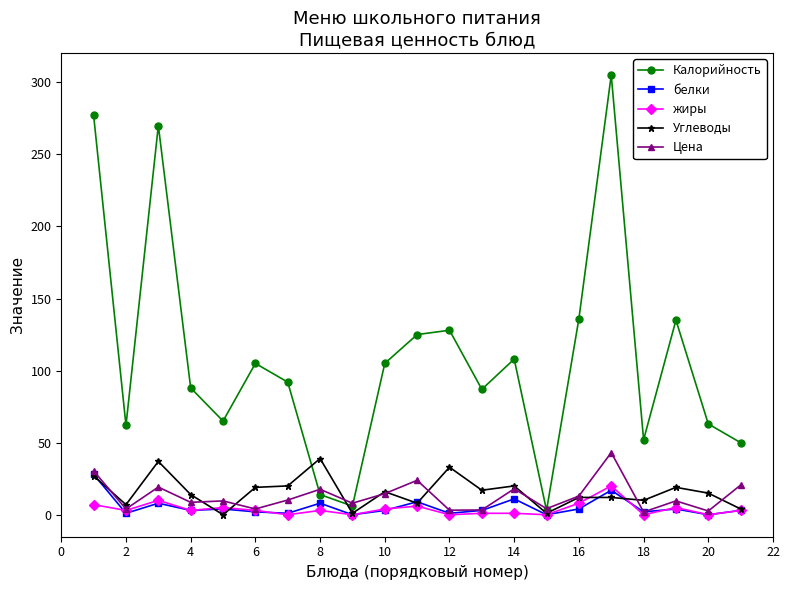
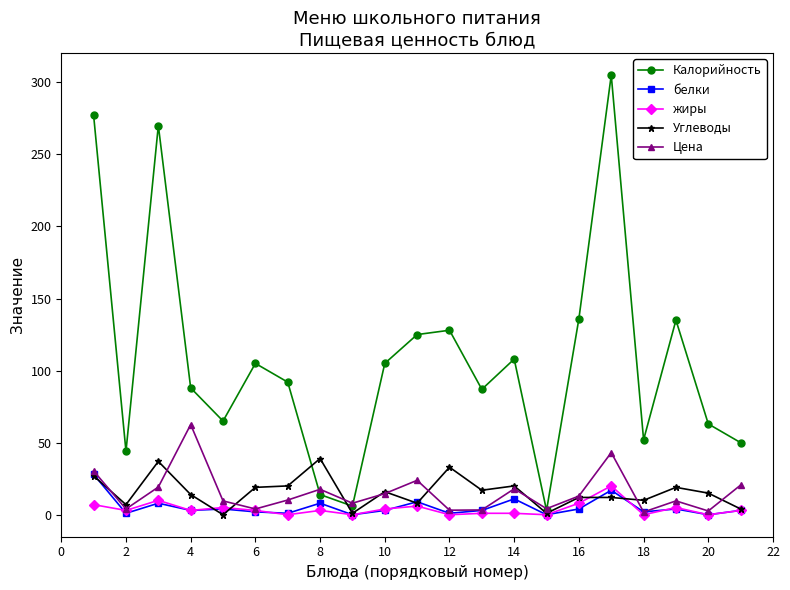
  {
    "Калорийность": {
-     "2": 62,
+     "2": 44,
      "4": 88,
      "6": 105,
      "8": 14,
      "10": 105,
      "12": 128,
      "14": 108,
      "16": 136,
      "18": 52,
      "20": 63
    },
    "белки": {
      "2": 1,
      "8": 8,
      "14": 11,
      "16": 4
    },
    "жиры": {
      "8": 3,
      "14": 1,
      "16": 8,
      "18": 0
    },
    "Углеводы": {
      "2": 7,
      "4": 14,
      "6": 19,
      "8": 39,
      "12": 33,
      "14": 20,
      "18": 10,
      "20": 15
    },
    "Цена": {
-     "4": 9,
+     "4": 63,
      "8": 18,
      "12": 3,
      "14": 18,
      "20": 3
    }
  }
